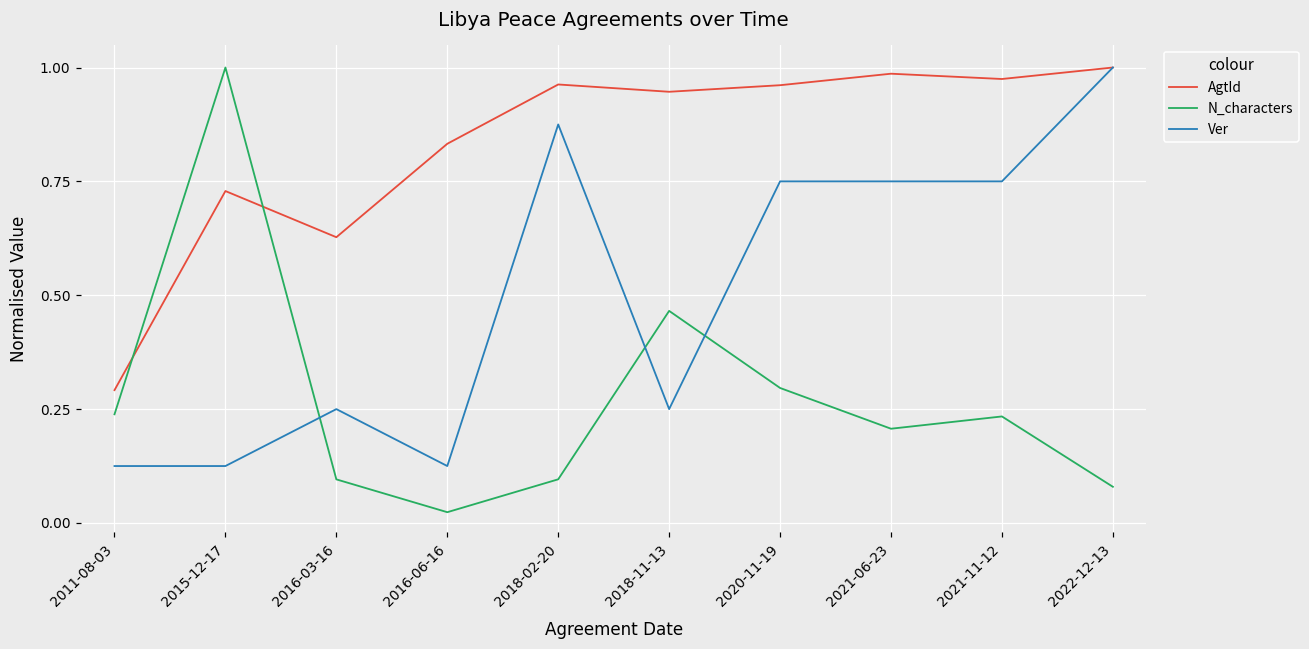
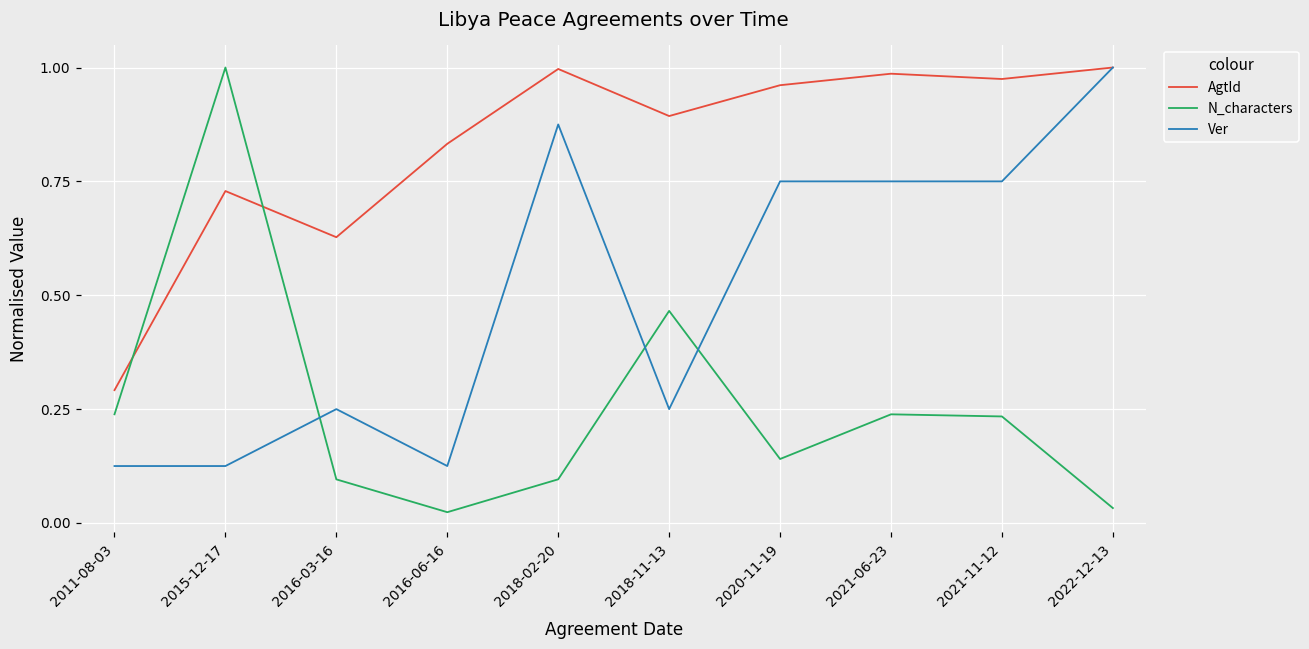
  {
    "AgtId": {
      "2011-08-03": 0.29,
      "2015-12-17": 0.73,
      "2016-03-16": 0.63,
      "2016-06-16": 0.83,
-     "2018-02-20": 0.96,
-     "2018-11-13": 0.95,
+     "2018-02-20": 1.00,
+     "2018-11-13": 0.89,
      "2020-11-19": 0.96,
      "2021-06-23": 0.99,
      "2021-11-12": 0.97
    },
    "N_characters": {
      "2011-08-03": 0.24,
      "2015-12-17": 1.00,
      "2016-03-16": 0.10,
      "2016-06-16": 0.02,
      "2018-02-20": 0.10,
      "2018-11-13": 0.47,
-     "2020-11-19": 0.30,
-     "2021-06-23": 0.21,
+     "2020-11-19": 0.14,
+     "2021-06-23": 0.24,
      "2021-11-12": 0.23,
-     "2022-12-13": 0.08
+     "2022-12-13": 0.03
    },
    "Ver": {
      "2011-08-03": 0.13,
      "2015-12-17": 0.13,
      "2016-03-16": 0.25,
      "2016-06-16": 0.13,
      "2018-02-20": 0.88,
      "2018-11-13": 0.25,
      "2020-11-19": 0.75,
      "2021-06-23": 0.75,
      "2021-11-12": 0.75
    }
  }
